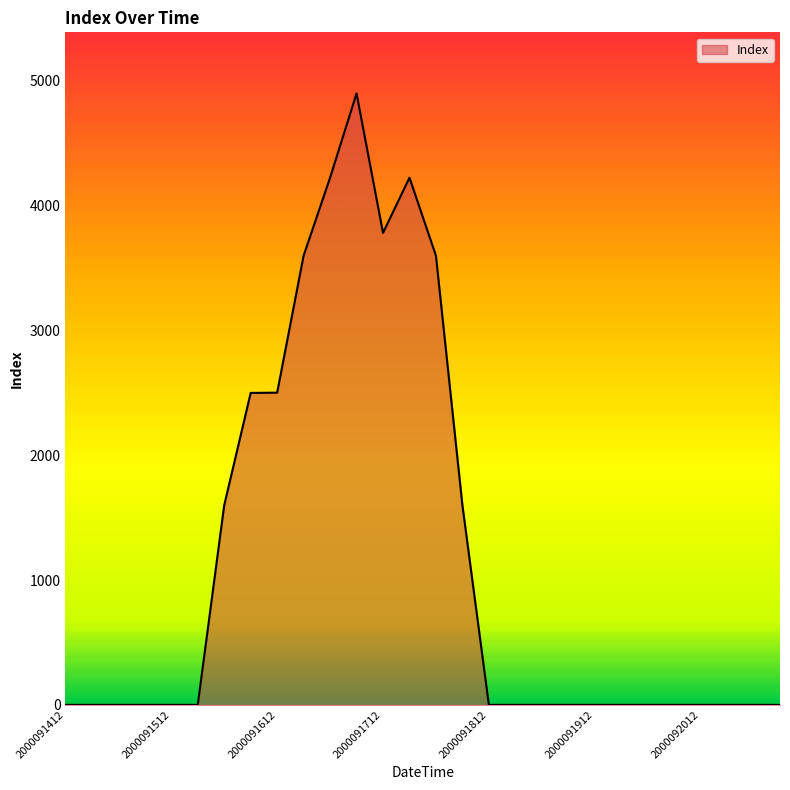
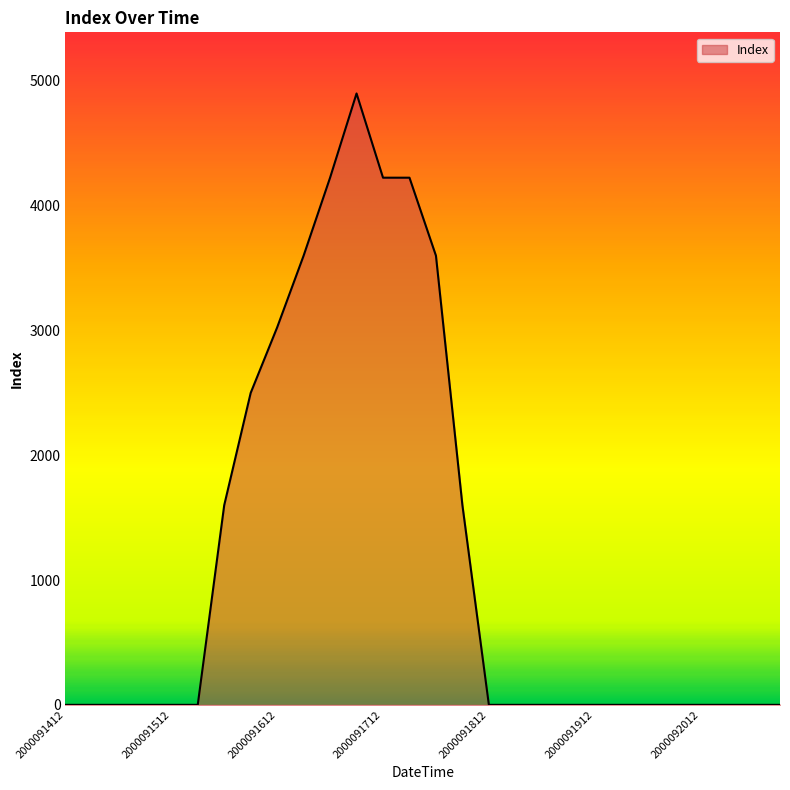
  {
    "2000091412": 0,
    "2000091512": 0,
-   "2000091612": 2500,
-   "2000091712": 3780,
+   "2000091612": 3030,
+   "2000091712": 4230,
    "2000091812": 0,
    "2000091912": 0,
    "2000092012": 0
  }
